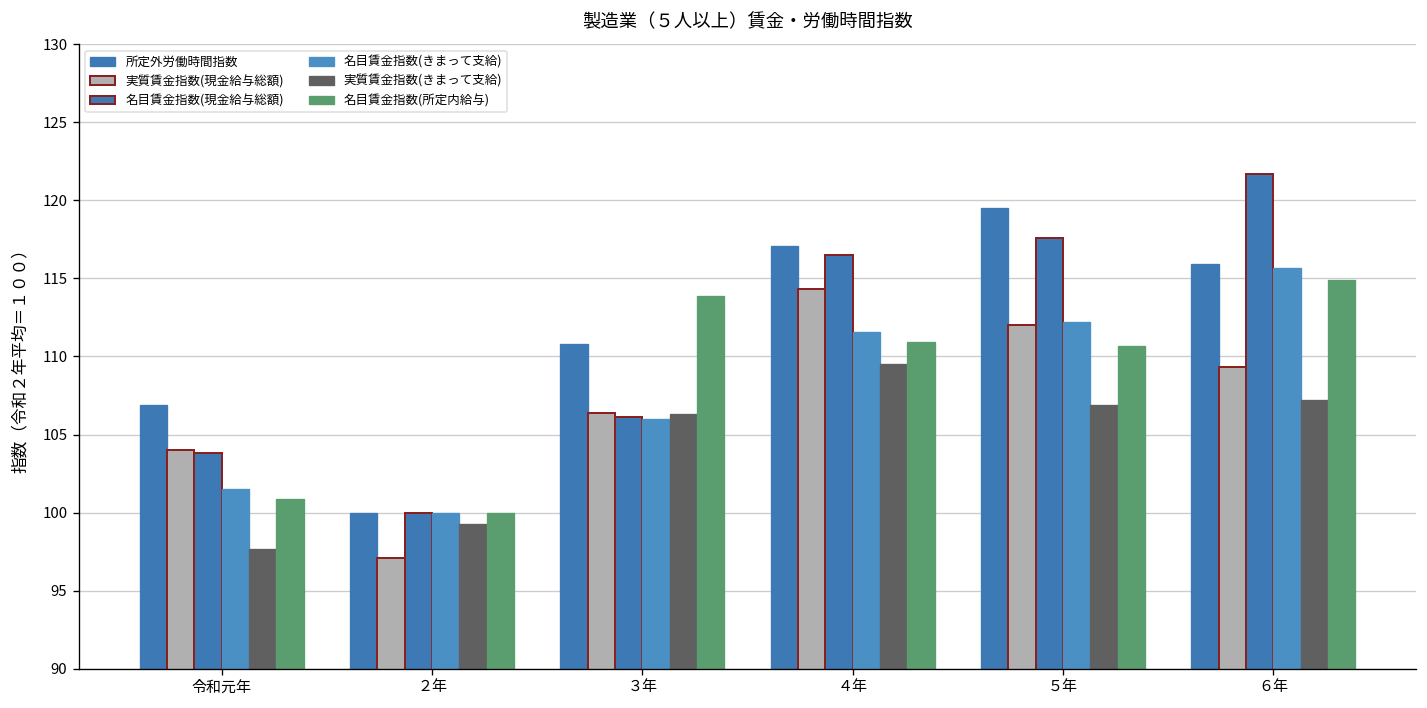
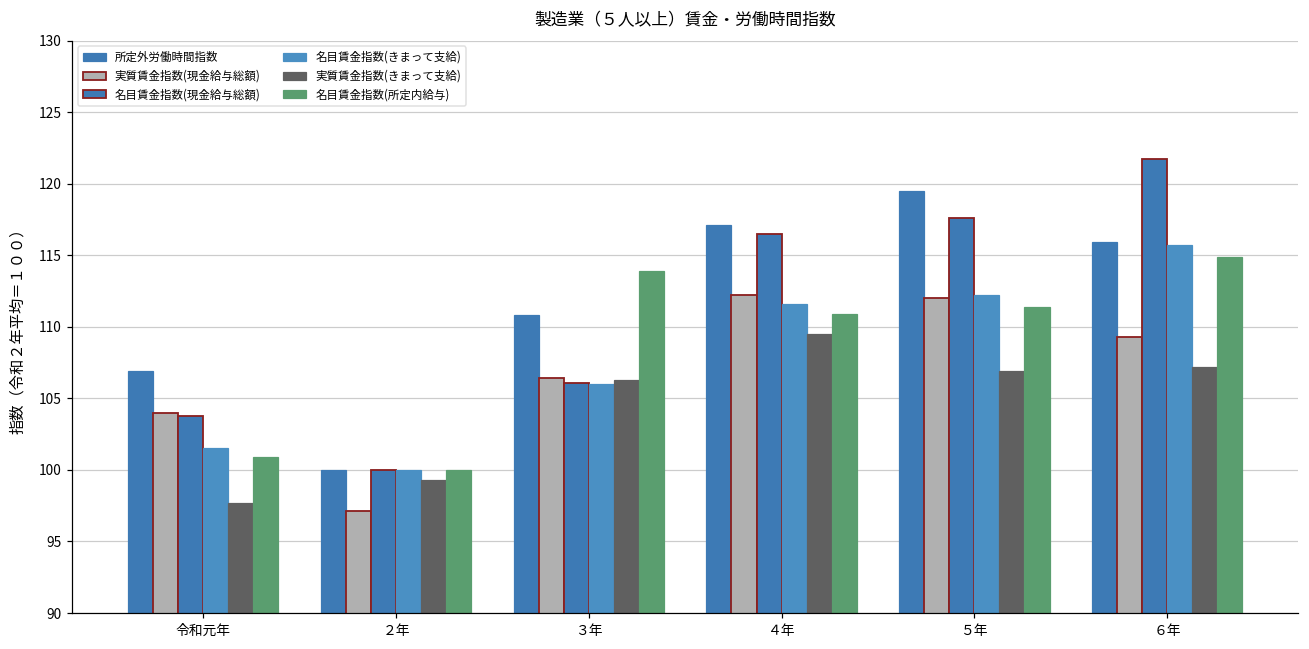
  {
    "実質賃金指数(現金給与総額)": {
      "令和元年": 104.0,
      "２年": 97.1,
      "３年": 106.4,
-     "４年": 114.3,
+     "４年": 112.2,
      "５年": 112.0,
      "６年": 109.3
    },
    "実質賃金指数(きまって支給)": {
      "令和元年": 97.7,
      "２年": 99.3,
      "３年": 106.3,
      "４年": 109.5,
      "５年": 106.9,
      "６年": 107.2
    },
    "名目賃金指数(所定内給与)": {
      "令和元年": 100.9,
      "２年": 100.0,
      "３年": 113.9,
      "４年": 110.9,
-     "５年": 110.7,
+     "５年": 111.4,
      "６年": 114.9
    }
  }
